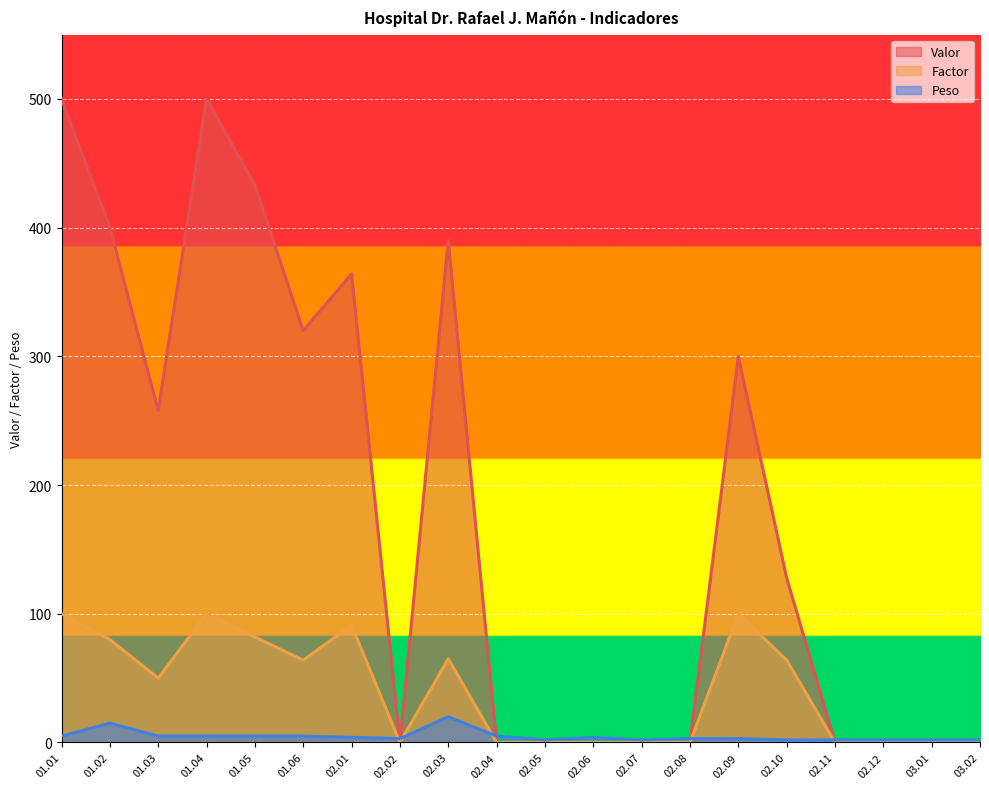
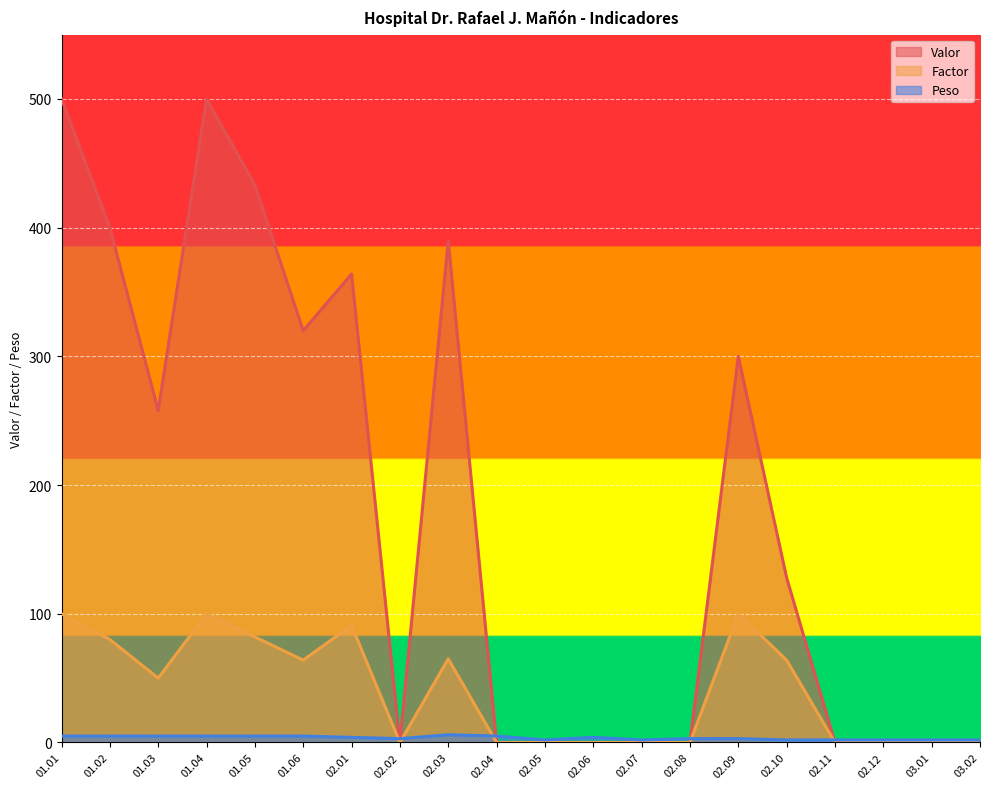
  {
    "Valor": {
      "01.01": 500,
      "01.02": 400,
      "01.03": 258,
      "01.04": 500,
      "01.05": 433,
      "01.06": 320,
      "02.01": 364,
      "02.03": 390,
      "02.09": 300,
      "02.10": 128
    },
    "Factor": {
      "01.01": 100,
      "01.02": 80,
      "01.03": 50,
      "01.04": 100,
      "01.05": 82,
      "01.06": 64,
      "02.01": 91,
      "02.03": 65,
      "02.09": 100,
      "02.10": 64
    },
    "Peso": {
      "01.01": 5,
-     "01.02": 15,
+     "01.02": 5,
      "01.03": 5,
      "01.04": 5,
      "01.05": 5,
      "01.06": 5,
      "02.01": 4,
      "02.02": 3,
-     "02.03": 20,
+     "02.03": 6,
      "02.04": 5,
      "02.05": 2,
      "02.06": 4,
      "02.07": 2,
      "02.08": 3,
      "02.09": 3,
      "02.10": 2,
      "02.11": 2,
      "02.12": 2,
      "03.01": 2,
      "03.02": 2
    }
  }
